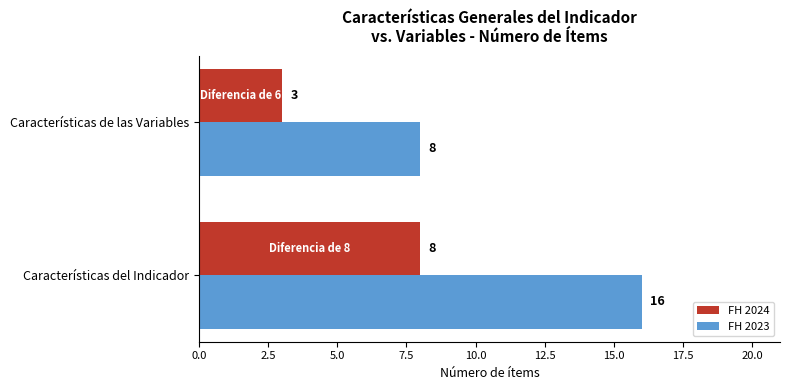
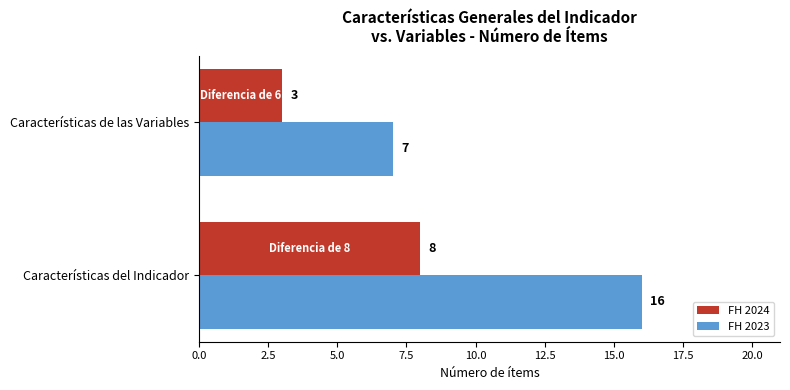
  {
    "FH 2024": {
      "Características de las Variables": 3,
      "Características del Indicador": 8
    },
    "FH 2023": {
-     "Características de las Variables": 8,
+     "Características de las Variables": 7,
      "Características del Indicador": 16
    }
  }
